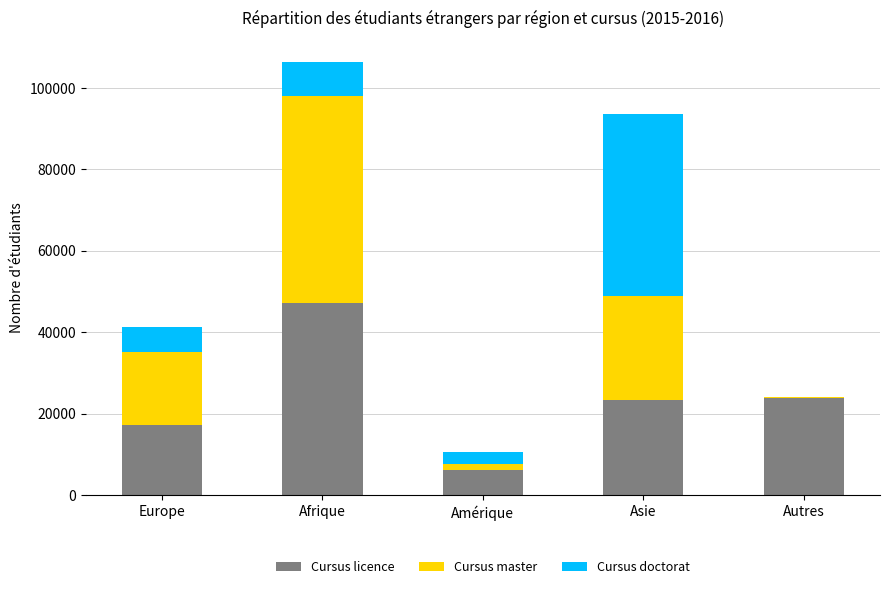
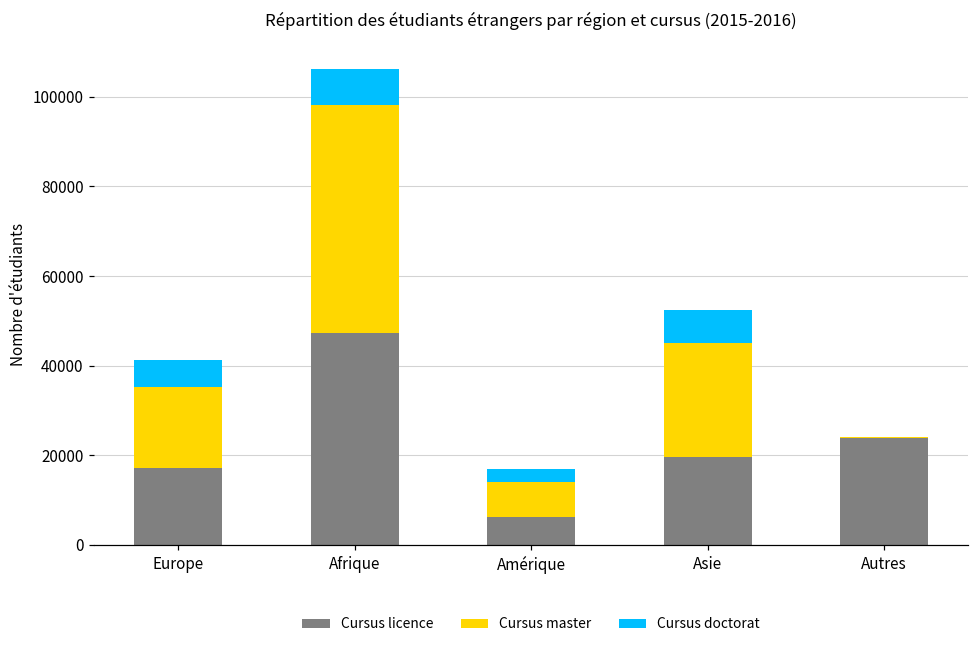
  {
    "Cursus licence": {
      "Europe": 17000,
      "Afrique": 47000,
      "Amérique": 6000,
-     "Asie": 23000,
+     "Asie": 20000,
      "Autres": 24000
    },
    "Cursus master": {
      "Europe": 18000,
      "Afrique": 51000,
-     "Amérique": 1000,
+     "Amérique": 8000,
      "Asie": 25000
    },
    "Cursus doctorat": {
      "Europe": 6000,
      "Afrique": 8000,
      "Amérique": 3000,
-     "Asie": 45000
+     "Asie": 7000
    }
  }
